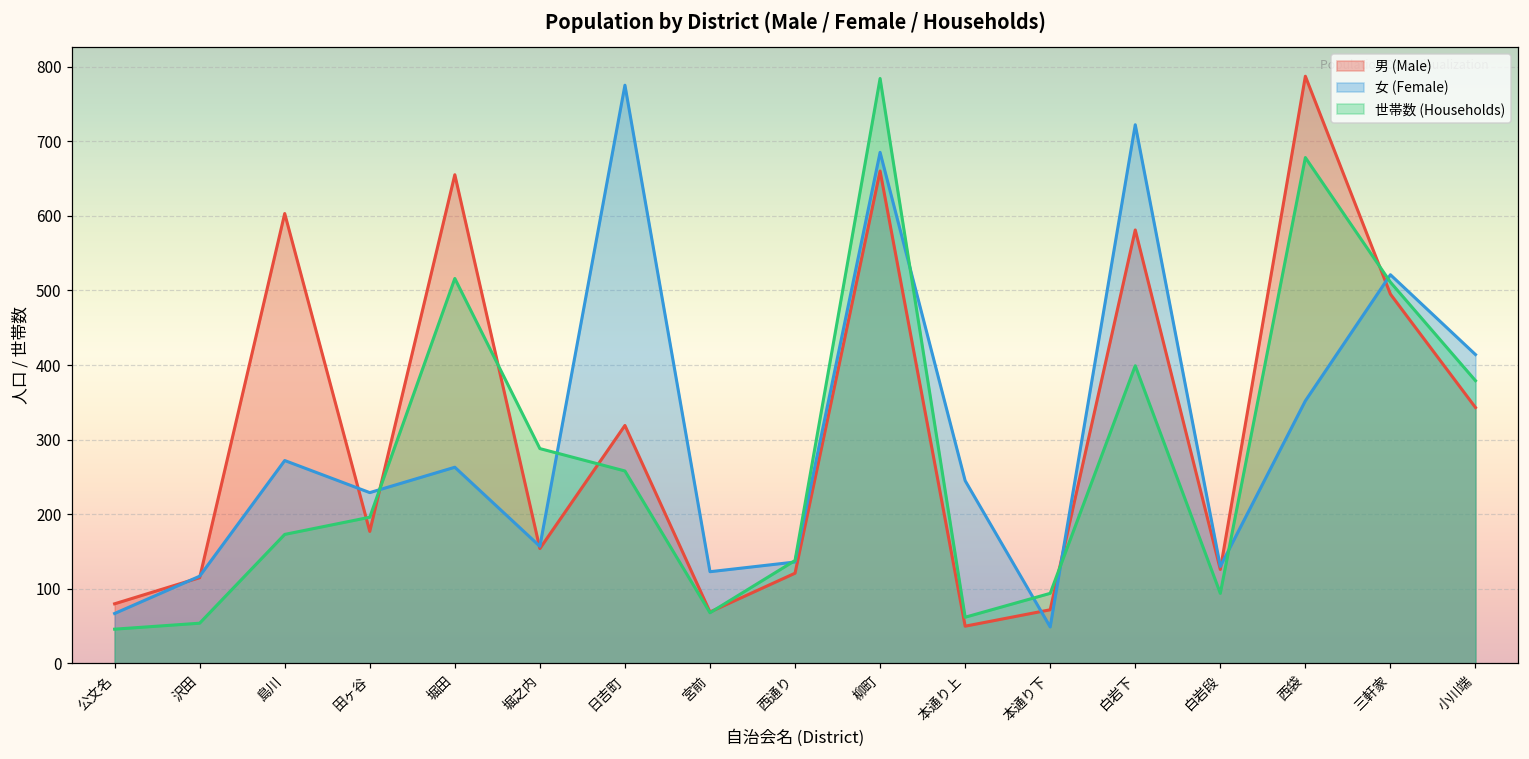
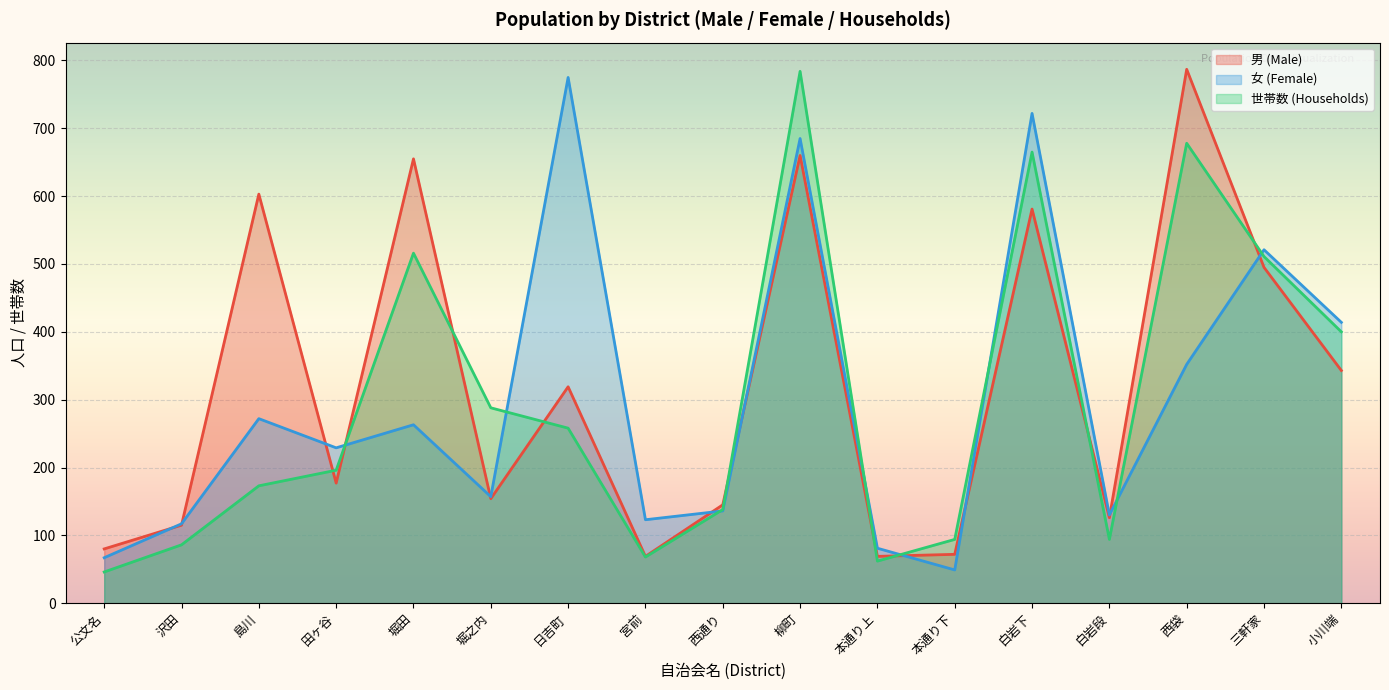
  {
    "男 (Male)": {
      "公文名": 80,
      "島川": 600,
      "田ヶ谷": 180,
      "堀田": 660,
      "日吉町": 320,
-     "西通り": 120,
+     "西通り": 150,
      "柳町": 660,
-     "本通り上": 50,
+     "本通り上": 70,
      "本通り下": 70,
      "白岩下": 580,
      "白岩段": 130,
      "西袋": 790,
      "三軒家": 500,
      "小川端": 340
    },
    "女 (Female)": {
      "公文名": 70,
      "島川": 270,
      "田ヶ谷": 230,
      "堀田": 260,
      "日吉町": 780,
      "宮前": 120,
      "柳町": 690,
-     "本通り上": 250,
+     "本通り上": 80,
      "本通り下": 50,
      "白岩下": 720,
      "白岩段": 130,
      "西袋": 350,
      "三軒家": 520,
      "小川端": 410
    },
    "世帯数 (Households)": {
      "公文名": 50,
-     "沢田": 50,
+     "沢田": 90,
      "島川": 170,
      "田ヶ谷": 200,
      "堀田": 520,
      "堀之内": 290,
      "日吉町": 260,
      "柳町": 780,
      "本通り上": 60,
      "本通り下": 90,
-     "白岩下": 400,
+     "白岩下": 670,
      "白岩段": 90,
      "西袋": 680,
      "三軒家": 510,
-     "小川端": 380
+     "小川端": 400
    }
  }
